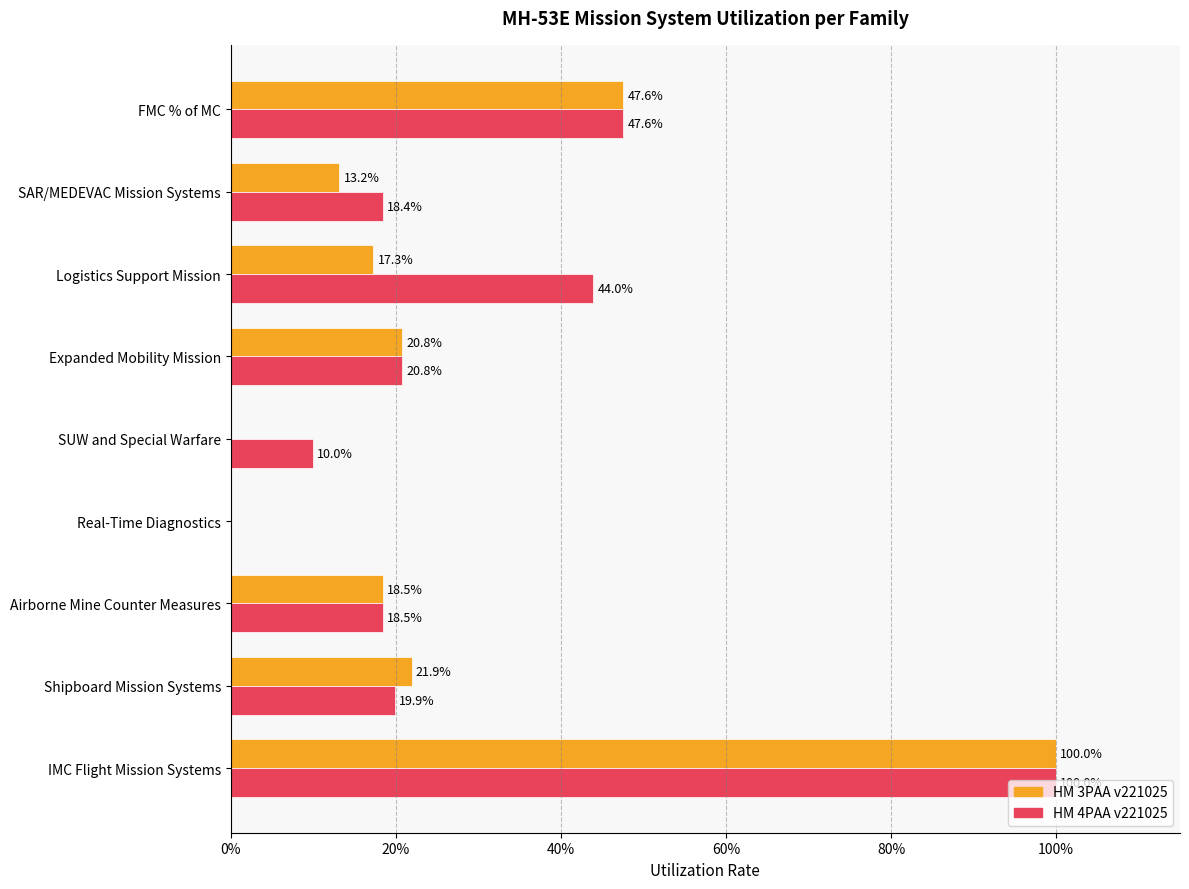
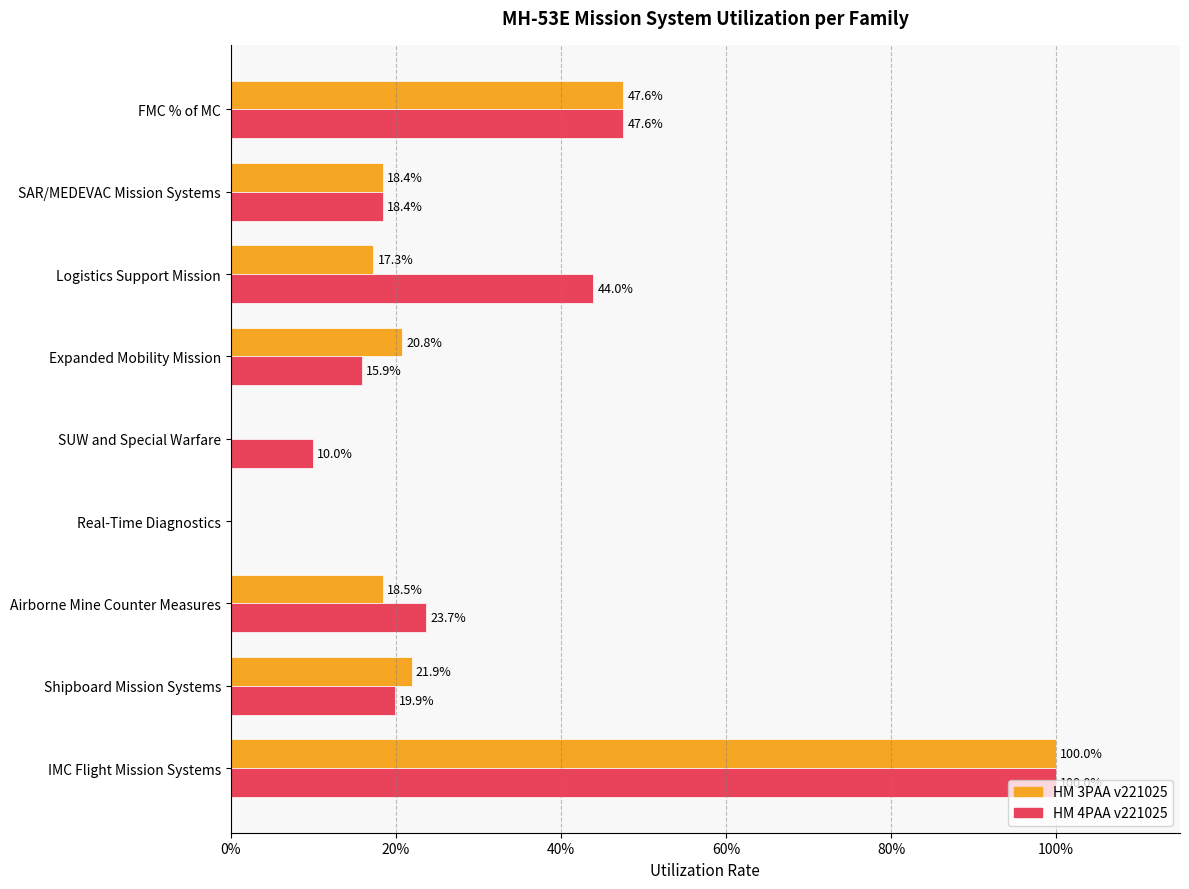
  {
    "HM 3PAA v221025": {
      "FMC % of MC": "47.6%",
-     "SAR/MEDEVAC Mission Systems": "13.2%",
+     "SAR/MEDEVAC Mission Systems": "18.4%",
      "Logistics Support Mission": "17.3%",
      "Expanded Mobility Mission": "20.8%",
      "Airborne Mine Counter Measures": "18.5%",
      "Shipboard Mission Systems": "21.9%",
      "IMC Flight Mission Systems": "100.0%"
    },
    "HM 4PAA v221025": {
      "FMC % of MC": "47.6%",
      "SAR/MEDEVAC Mission Systems": "18.4%",
      "Logistics Support Mission": "44.0%",
-     "Expanded Mobility Mission": "20.8%",
+     "Expanded Mobility Mission": "15.9%",
      "SUW and Special Warfare": "10.0%",
-     "Airborne Mine Counter Measures": "18.5%",
+     "Airborne Mine Counter Measures": "23.7%",
      "Shipboard Mission Systems": "19.9%"
    }
  }
